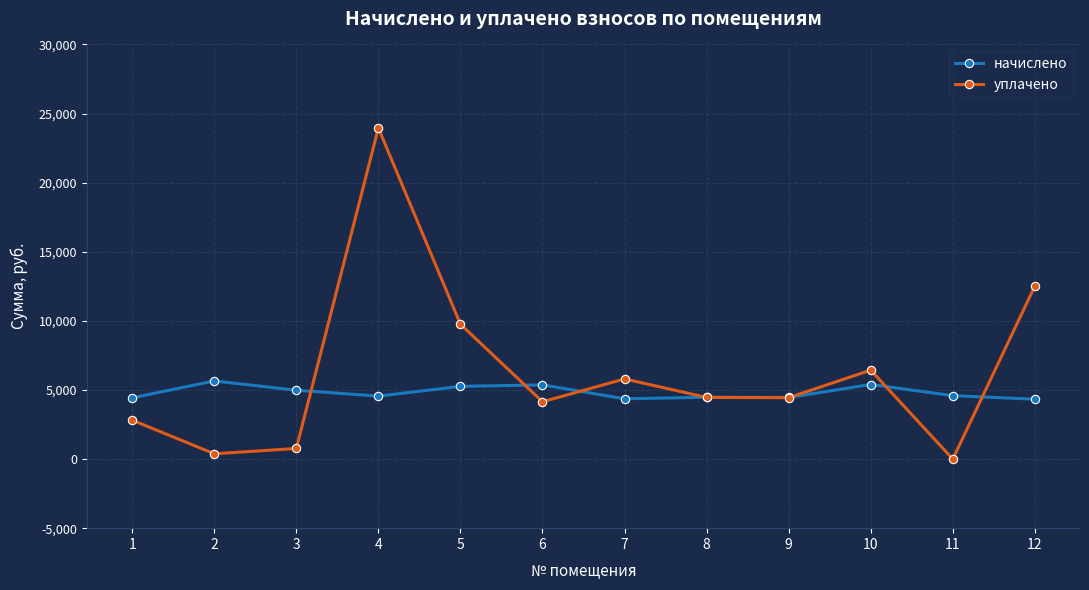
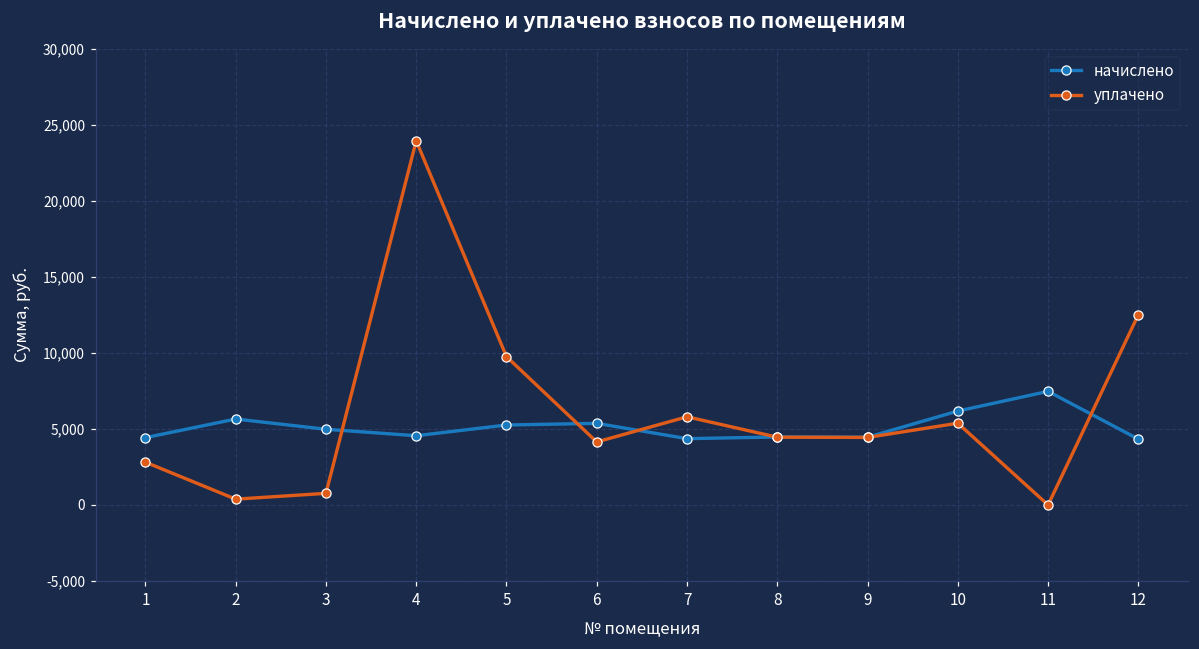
  {
    "начислено": {
      "1": "4,400",
      "2": "5,700",
      "3": "5,000",
      "4": "4,600",
      "5": "5,300",
      "6": "5,400",
      "7": "4,400",
-     "10": "5,400",
-     "11": "4,600",
+     "10": "6,200",
+     "11": "7,500",
      "12": "4,300"
    },
    "уплачено": {
      "1": "2,800",
      "2": "400",
      "3": "800",
      "4": "24,000",
      "5": "9,800",
      "6": "4,100",
      "7": "5,800",
-     "10": "6,400",
+     "10": "5,400",
      "11": "0",
      "12": "12,500"
    }
  }
